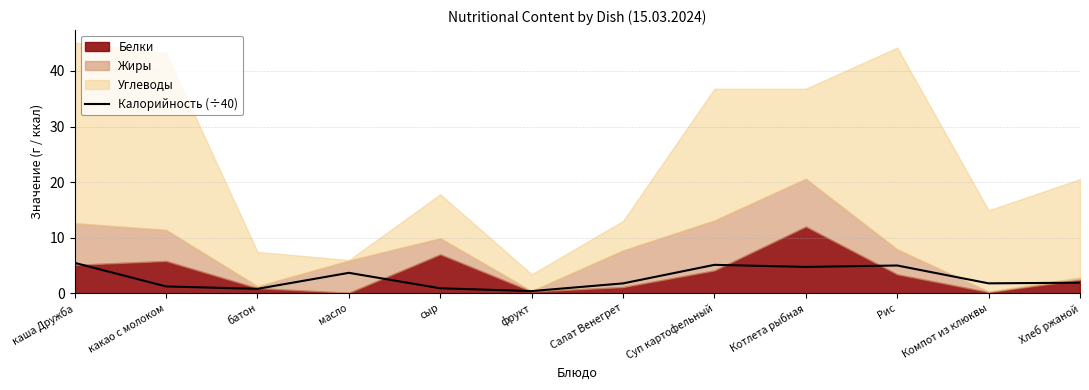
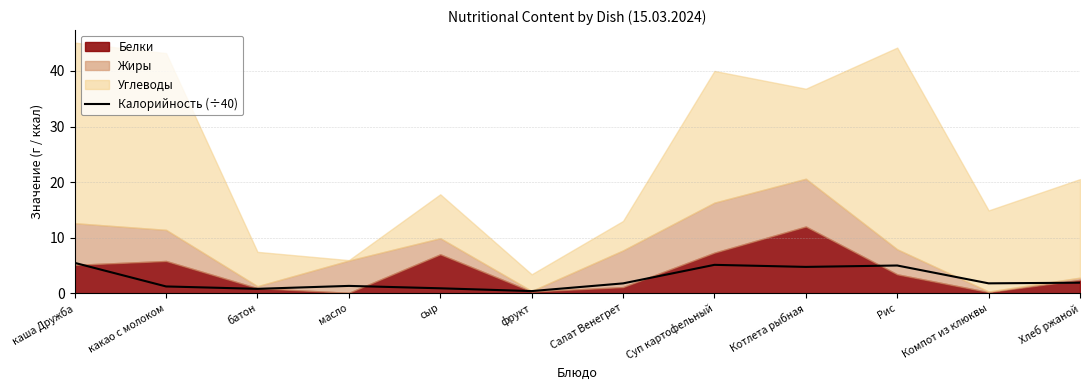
  {
    "Калорийность (÷40)": {
      "какао с молоком": 1,
-     "масло": 4,
+     "масло": 1,
      "сыр": 1,
      "Салат Венегрет": 2,
      "Суп картофельный": 5,
      "Котлета рыбная": 5,
      "Рис": 5,
      "Компот из клюквы": 2,
      "Хлеб ржаной": 2
    },
    "Белки": {
      "какао с молоком": 6,
      "сыр": 7,
      "Салат Венегрет": 1,
-     "Суп картофельный": 4,
+     "Суп картофельный": 7,
      "Котлета рыбная": 12,
      "Рис": 3
    },
    "Жиры": {
      "каша Дружба": 8,
      "какао с молоком": 6,
      "сыр": 3,
      "Салат Венегрет": 7,
      "Суп картофельный": 9,
      "Котлета рыбная": 9,
      "Рис": 5
    },
    "Углеводы": {
      "каша Дружба": 33,
      "батон": 6,
      "сыр": 8,
      "фрукт": 3,
      "Салат Венегрет": 5,
      "Суп картофельный": 24,
      "Котлета рыбная": 16,
      "Рис": 36,
      "Компот из клюквы": 15,
      "Хлеб ржаной": 18
    }
  }
